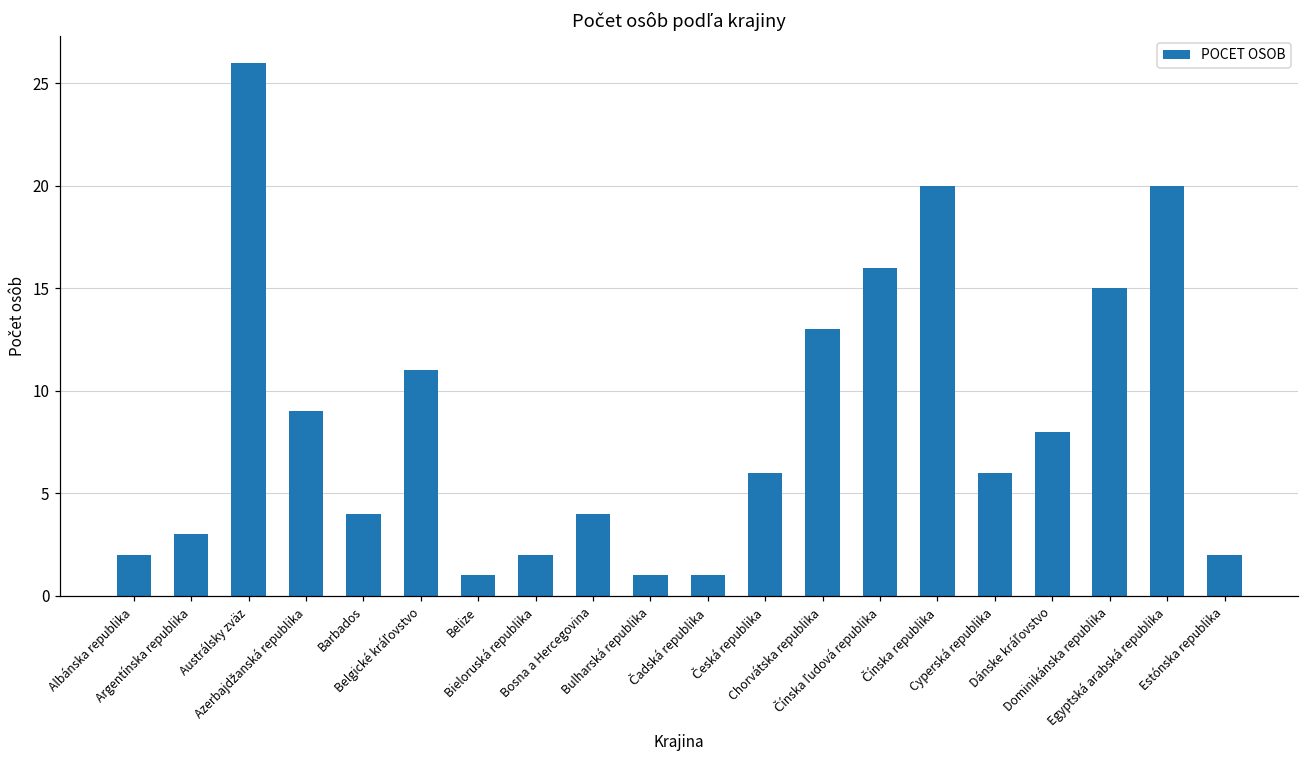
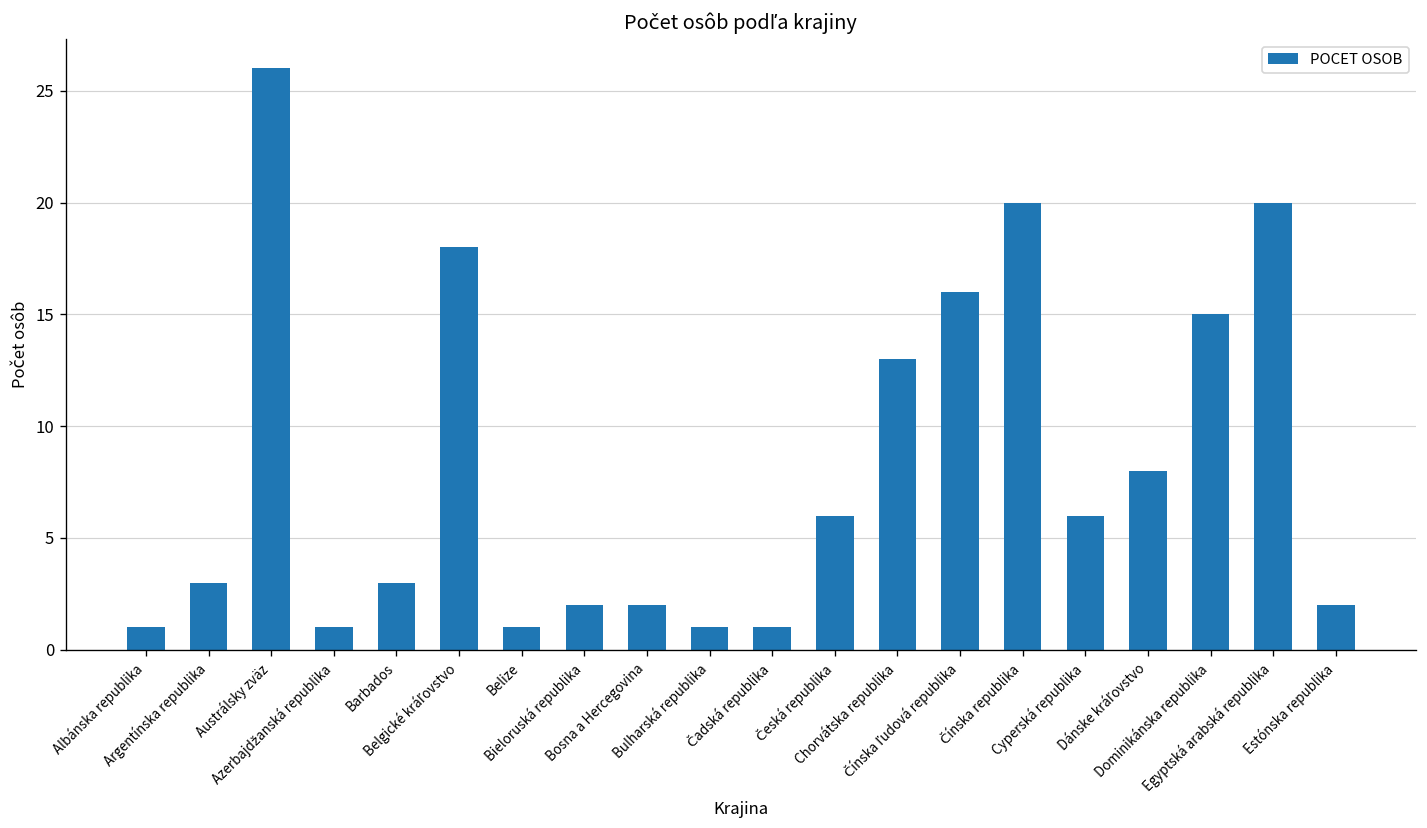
  {
-   "Albánska republika": 2,
+   "Albánska republika": 1,
    "Argentínska republika": 3,
    "Austrálsky zväz": 26,
-   "Azerbajdžanská republika": 9,
-   "Barbados": 4,
-   "Belgické kráľovstvo": 11,
+   "Azerbajdžanská republika": 1,
+   "Barbados": 3,
+   "Belgické kráľovstvo": 18,
    "Belize": 1,
    "Bieloruská republika": 2,
-   "Bosna a Hercegovina": 4,
+   "Bosna a Hercegovina": 2,
    "Bulharská republika": 1,
    "Čadská republika": 1,
    "Česká republika": 6,
    "Chorvátska republika": 13,
    "Čínska ľudová republika": 16,
    "Čínska republika": 20,
    "Cyperská republika": 6,
    "Dánske kráľovstvo": 8,
    "Dominikánska republika": 15,
    "Egyptská arabská republika": 20,
    "Estónska republika": 2
  }
